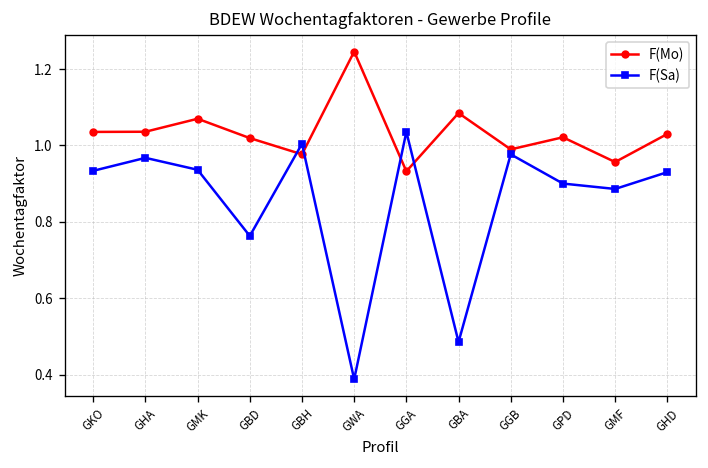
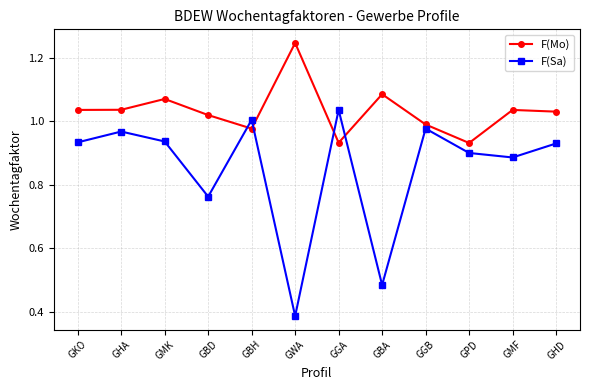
  {
    "F(Mo)": {
      "GKO": 1.04,
      "GHA": 1.04,
      "GMK": 1.07,
      "GBD": 1.02,
      "GBH": 0.98,
      "GWA": 1.25,
      "GGA": 0.93,
      "GBA": 1.08,
      "GGB": 0.99,
-     "GPD": 1.02,
-     "GMF": 0.96,
+     "GPD": 0.93,
+     "GMF": 1.04,
      "GHD": 1.03
    },
    "F(Sa)": {
      "GKO": 0.93,
      "GHA": 0.97,
      "GMK": 0.94,
      "GBD": 0.76,
      "GBH": 1.00,
      "GWA": 0.39,
      "GGA": 1.04,
      "GBA": 0.49,
      "GGB": 0.98,
      "GPD": 0.90,
      "GMF": 0.89,
      "GHD": 0.93
    }
  }
